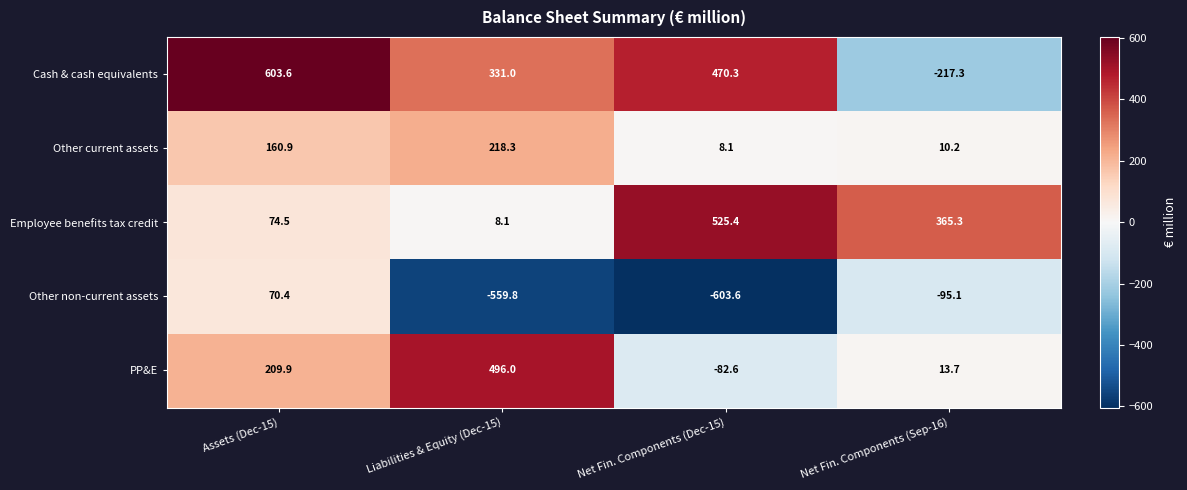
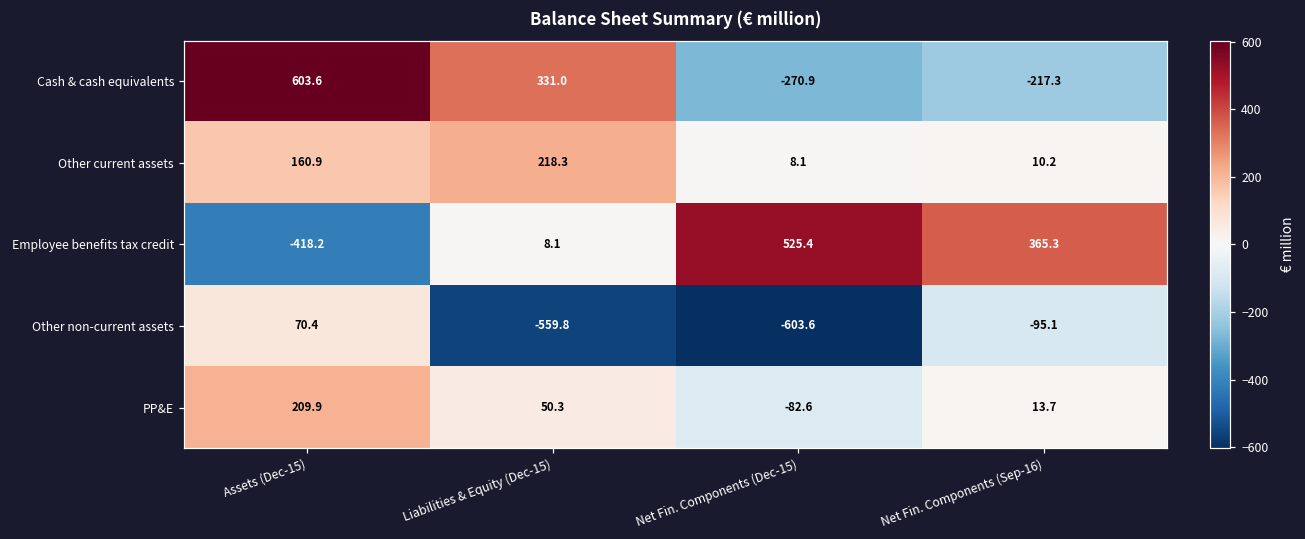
  {
    "Cash & cash equivalents": {
      "Assets (Dec-15)": 603.6,
      "Liabilities & Equity (Dec-15)": 331.0,
-     "Net Fin. Components (Dec-15)": 470.3,
+     "Net Fin. Components (Dec-15)": -270.9,
      "Net Fin. Components (Sep-16)": -217.3
    },
    "Other current assets": {
      "Assets (Dec-15)": 160.9,
      "Liabilities & Equity (Dec-15)": 218.3,
      "Net Fin. Components (Dec-15)": 8.1,
      "Net Fin. Components (Sep-16)": 10.2
    },
    "Employee benefits tax credit": {
-     "Assets (Dec-15)": 74.5,
+     "Assets (Dec-15)": -418.2,
      "Liabilities & Equity (Dec-15)": 8.1,
      "Net Fin. Components (Dec-15)": 525.4,
      "Net Fin. Components (Sep-16)": 365.3
    },
    "Other non-current assets": {
      "Assets (Dec-15)": 70.4,
      "Liabilities & Equity (Dec-15)": -559.8,
      "Net Fin. Components (Dec-15)": -603.6,
      "Net Fin. Components (Sep-16)": -95.1
    },
    "PP&E": {
      "Assets (Dec-15)": 209.9,
-     "Liabilities & Equity (Dec-15)": 496.0,
+     "Liabilities & Equity (Dec-15)": 50.3,
      "Net Fin. Components (Dec-15)": -82.6,
      "Net Fin. Components (Sep-16)": 13.7
    }
  }
